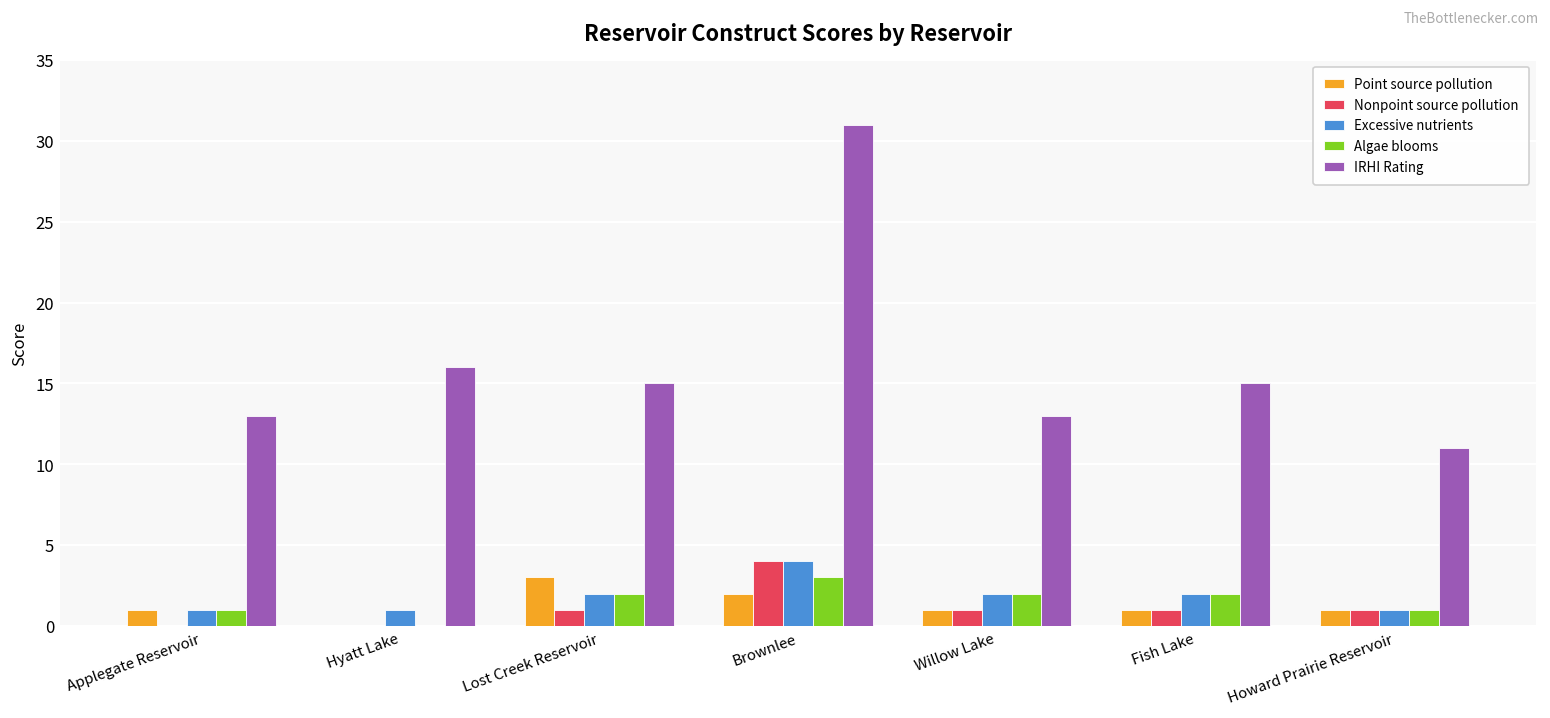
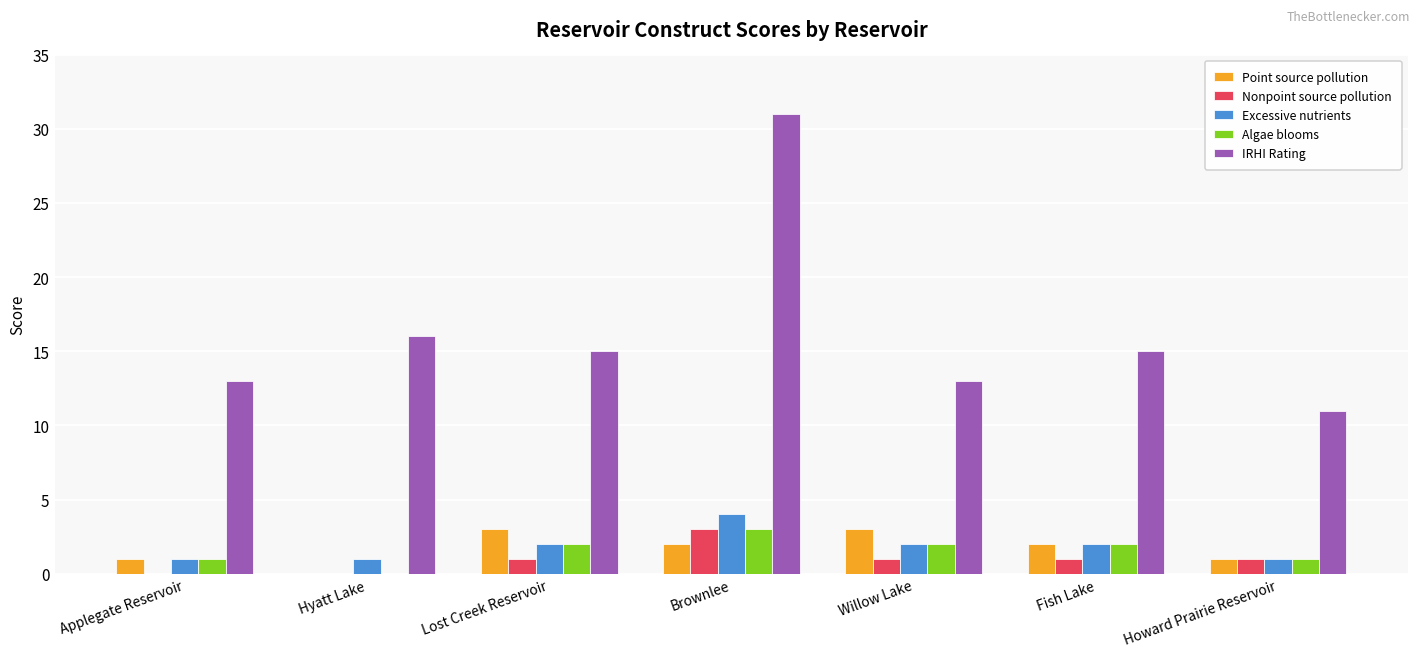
  {
    "Point source pollution": {
      "Applegate Reservoir": 1,
      "Hyatt Lake": 0,
      "Lost Creek Reservoir": 3,
      "Brownlee": 2,
-     "Willow Lake": 1,
-     "Fish Lake": 1,
+     "Willow Lake": 3,
+     "Fish Lake": 2,
      "Howard Prairie Reservoir": 1
    },
    "Nonpoint source pollution": {
      "Applegate Reservoir": 0,
      "Hyatt Lake": 0,
      "Lost Creek Reservoir": 1,
-     "Brownlee": 4,
+     "Brownlee": 3,
      "Willow Lake": 1,
      "Fish Lake": 1,
      "Howard Prairie Reservoir": 1
    },
    "Excessive nutrients": {
      "Applegate Reservoir": 1,
      "Hyatt Lake": 1,
      "Lost Creek Reservoir": 2,
      "Brownlee": 4,
      "Willow Lake": 2,
      "Fish Lake": 2,
      "Howard Prairie Reservoir": 1
    },
    "Algae blooms": {
      "Applegate Reservoir": 1,
      "Hyatt Lake": 0,
      "Lost Creek Reservoir": 2,
      "Brownlee": 3,
      "Willow Lake": 2,
      "Fish Lake": 2,
      "Howard Prairie Reservoir": 1
    },
    "IRHI Rating": {
      "Applegate Reservoir": 13,
      "Hyatt Lake": 16,
      "Lost Creek Reservoir": 15,
      "Brownlee": 31,
      "Willow Lake": 13,
      "Fish Lake": 15,
      "Howard Prairie Reservoir": 11
    }
  }
